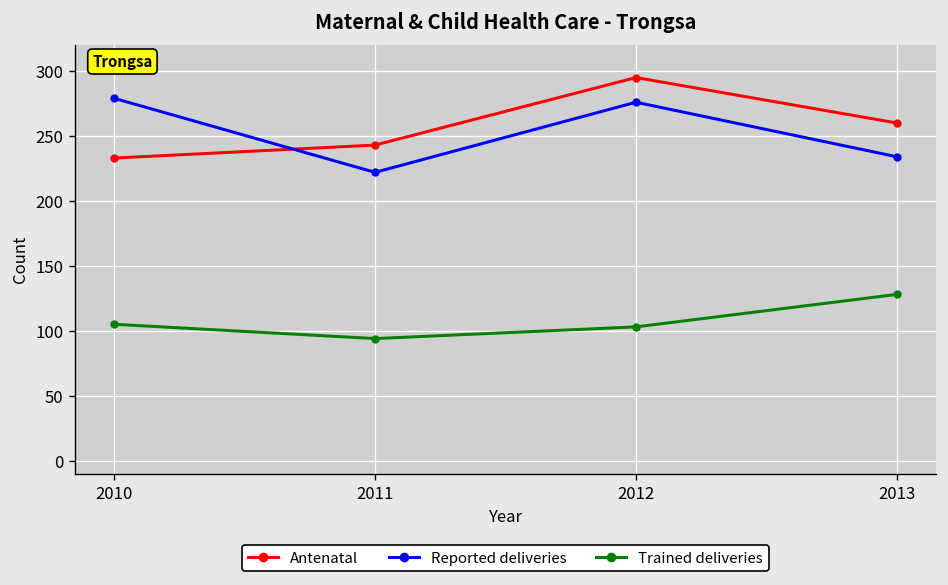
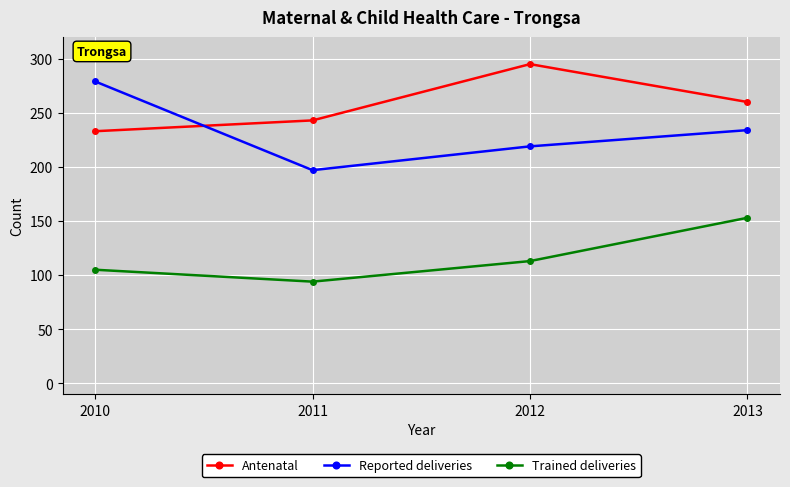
  {
    "Antenatal": {
      "2010": 233,
      "2011": 243,
      "2012": 295,
      "2013": 260
    },
    "Reported deliveries": {
      "2010": 279,
-     "2011": 222,
-     "2012": 276,
+     "2011": 197,
+     "2012": 219,
      "2013": 234
    },
    "Trained deliveries": {
      "2010": 105,
      "2011": 94,
-     "2012": 103,
-     "2013": 128
+     "2012": 113,
+     "2013": 153
    }
  }
